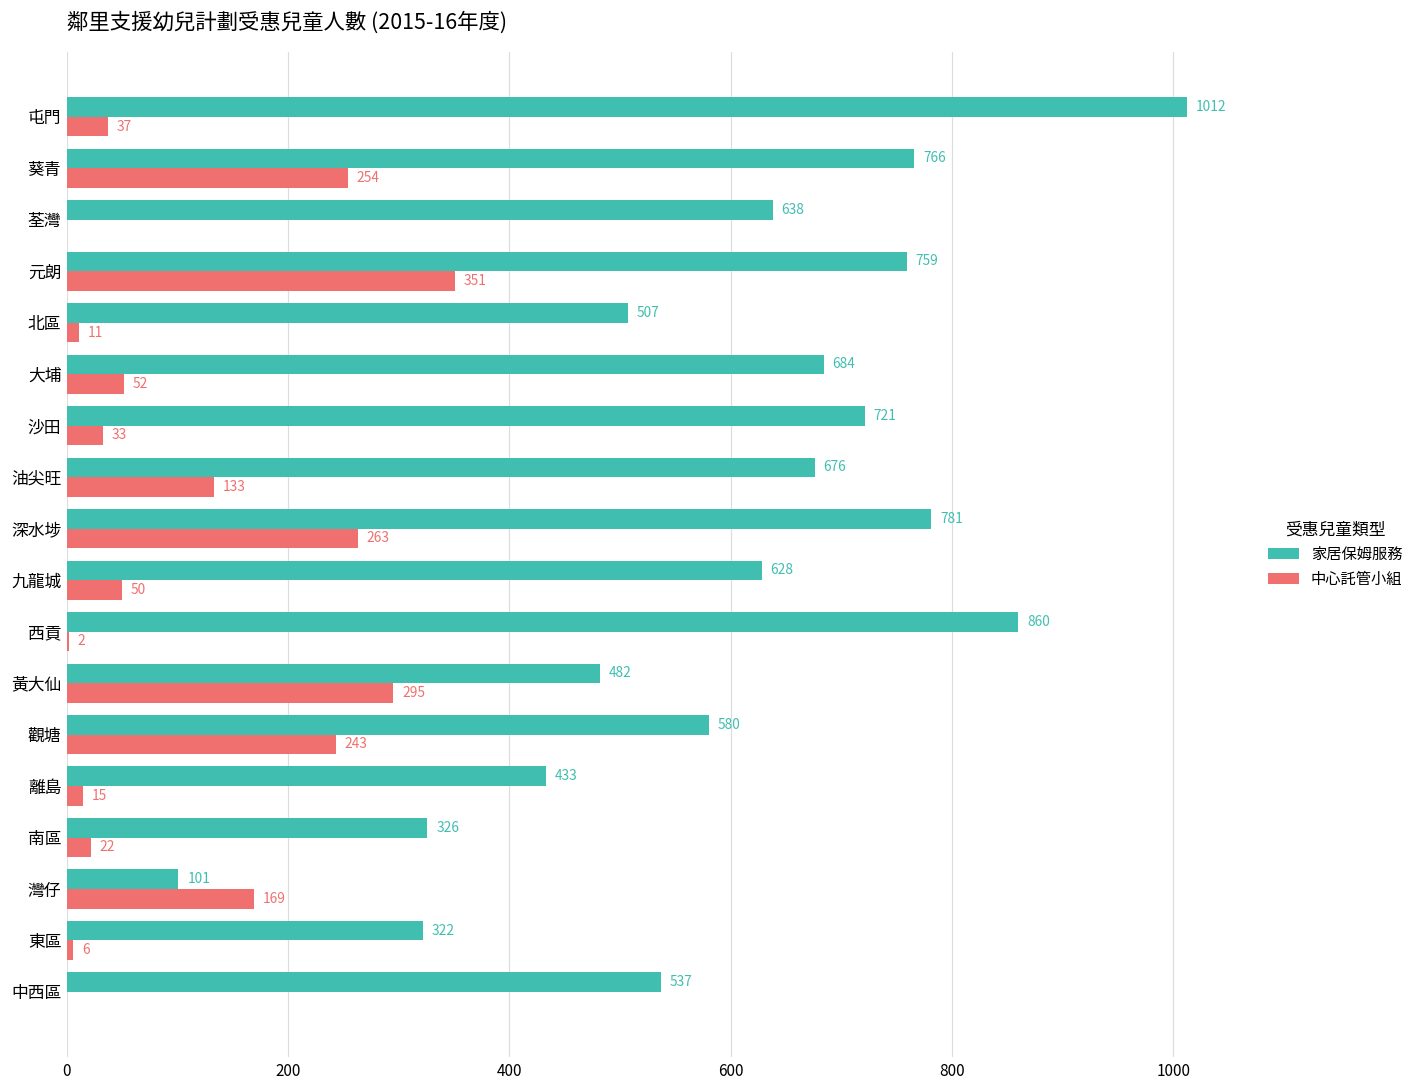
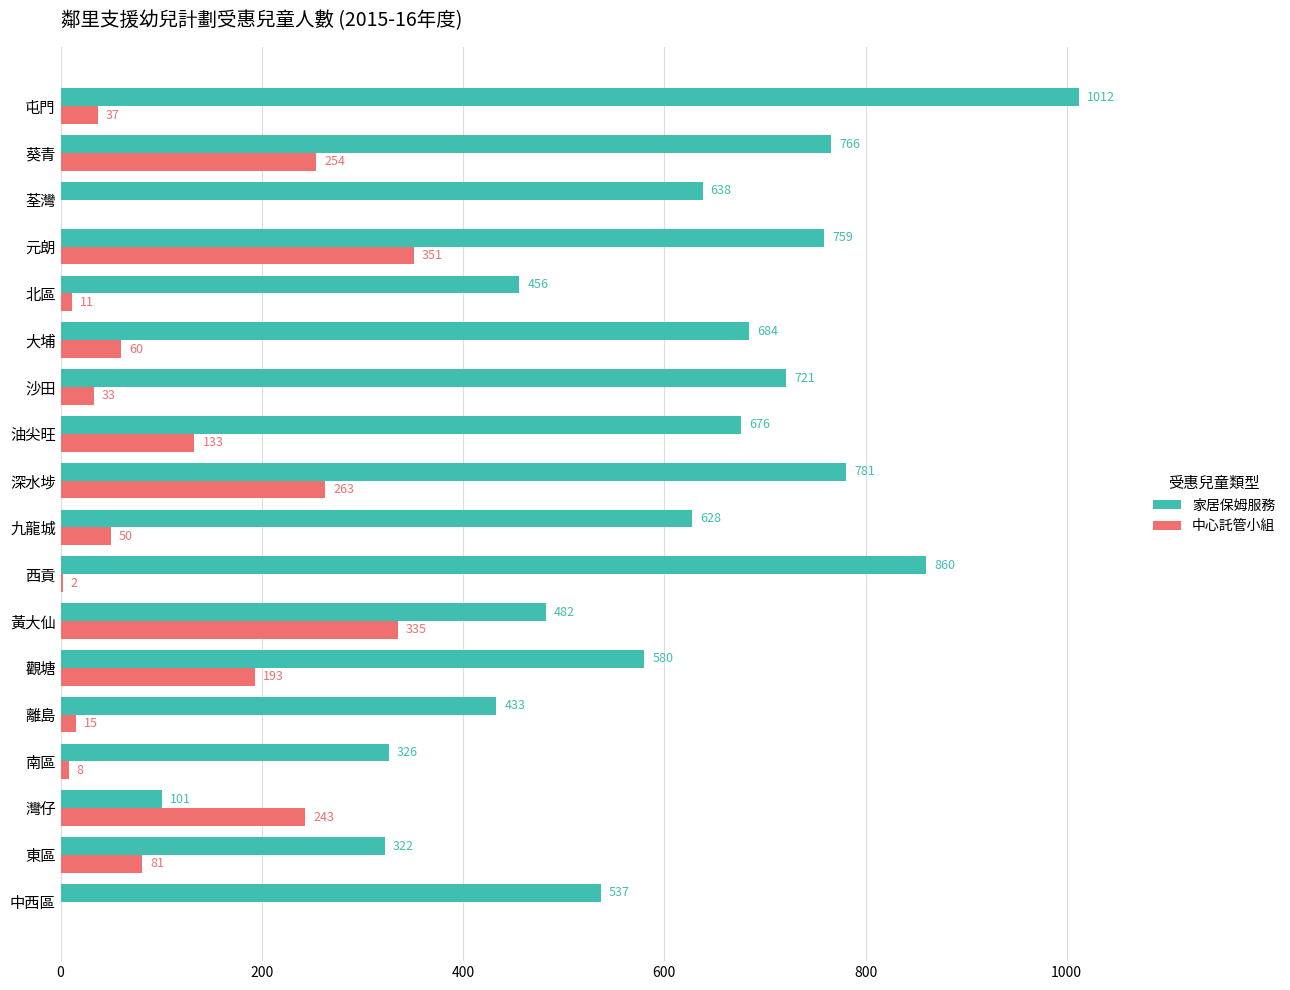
  {
    "家居保姆服務": {
      "屯門": 1012,
      "葵青": 766,
      "荃灣": 638,
      "元朗": 759,
-     "北區": 507,
+     "北區": 456,
      "大埔": 684,
      "沙田": 721,
      "油尖旺": 676,
      "深水埗": 781,
      "九龍城": 628,
      "西貢": 860,
      "黃大仙": 482,
      "觀塘": 580,
      "離島": 433,
      "南區": 326,
      "灣仔": 101,
      "東區": 322,
      "中西區": 537
    },
    "中心託管小組": {
      "屯門": 37,
      "葵青": 254,
      "元朗": 351,
      "北區": 11,
-     "大埔": 52,
+     "大埔": 60,
      "沙田": 33,
      "油尖旺": 133,
      "深水埗": 263,
      "九龍城": 50,
      "西貢": 2,
-     "黃大仙": 295,
-     "觀塘": 243,
+     "黃大仙": 335,
+     "觀塘": 193,
      "離島": 15,
-     "南區": 22,
-     "灣仔": 169,
-     "東區": 6
+     "南區": 8,
+     "灣仔": 243,
+     "東區": 81
    }
  }
